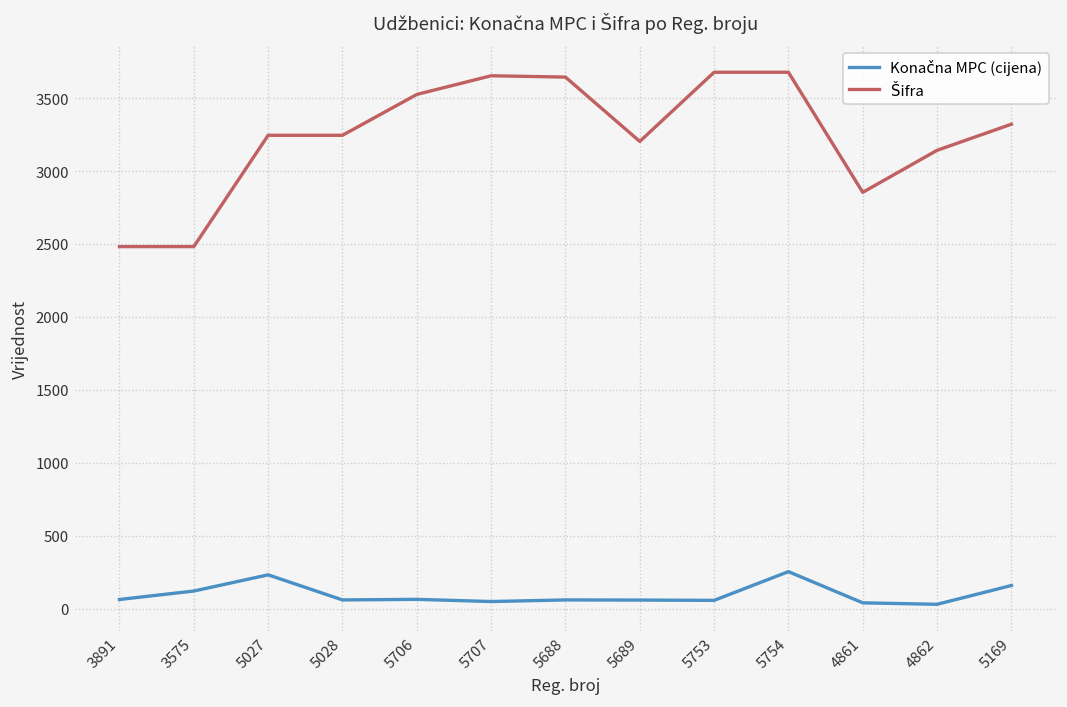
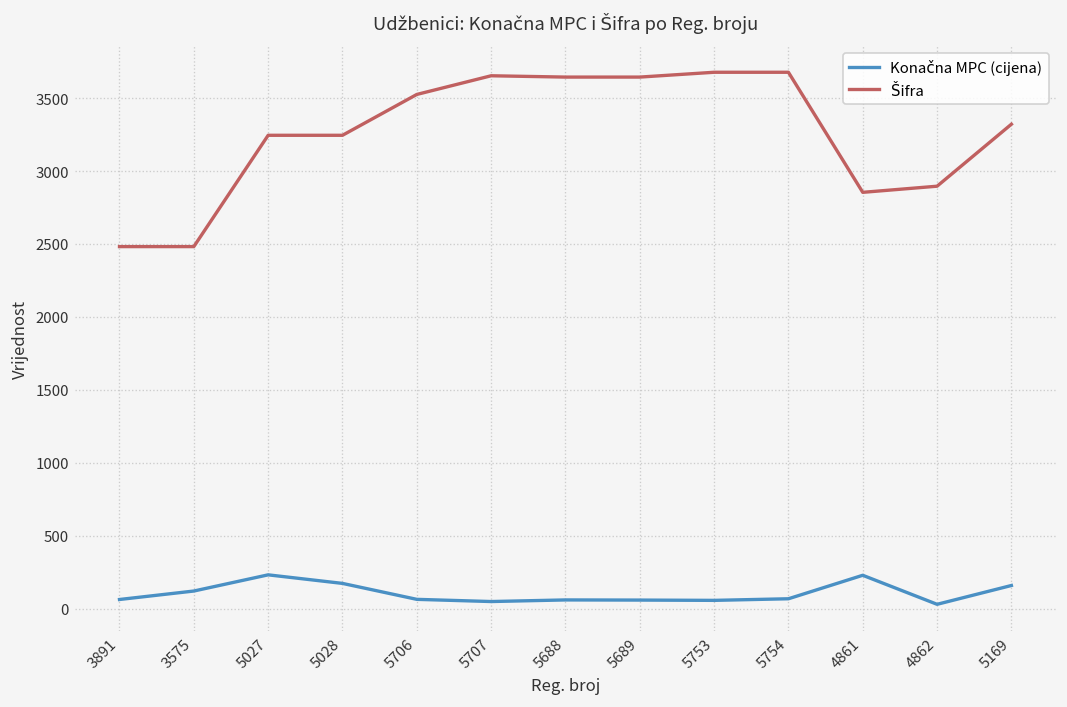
  {
    "Konačna MPC (cijena)": {
      "3891": 60,
      "3575": 120,
      "5027": 230,
-     "5028": 60,
+     "5028": 170,
      "5706": 60,
      "5707": 50,
      "5688": 60,
      "5689": 60,
      "5753": 60,
-     "5754": 250,
-     "4861": 40,
+     "5754": 70,
+     "4861": 230,
      "4862": 30,
      "5169": 160
    },
    "Šifra": {
      "3891": 2480,
      "3575": 2480,
      "5027": 3250,
      "5028": 3250,
      "5706": 3530,
      "5707": 3650,
      "5688": 3640,
-     "5689": 3200,
+     "5689": 3640,
      "5753": 3680,
      "5754": 3680,
      "4861": 2850,
-     "4862": 3140,
+     "4862": 2900,
      "5169": 3320
    }
  }
